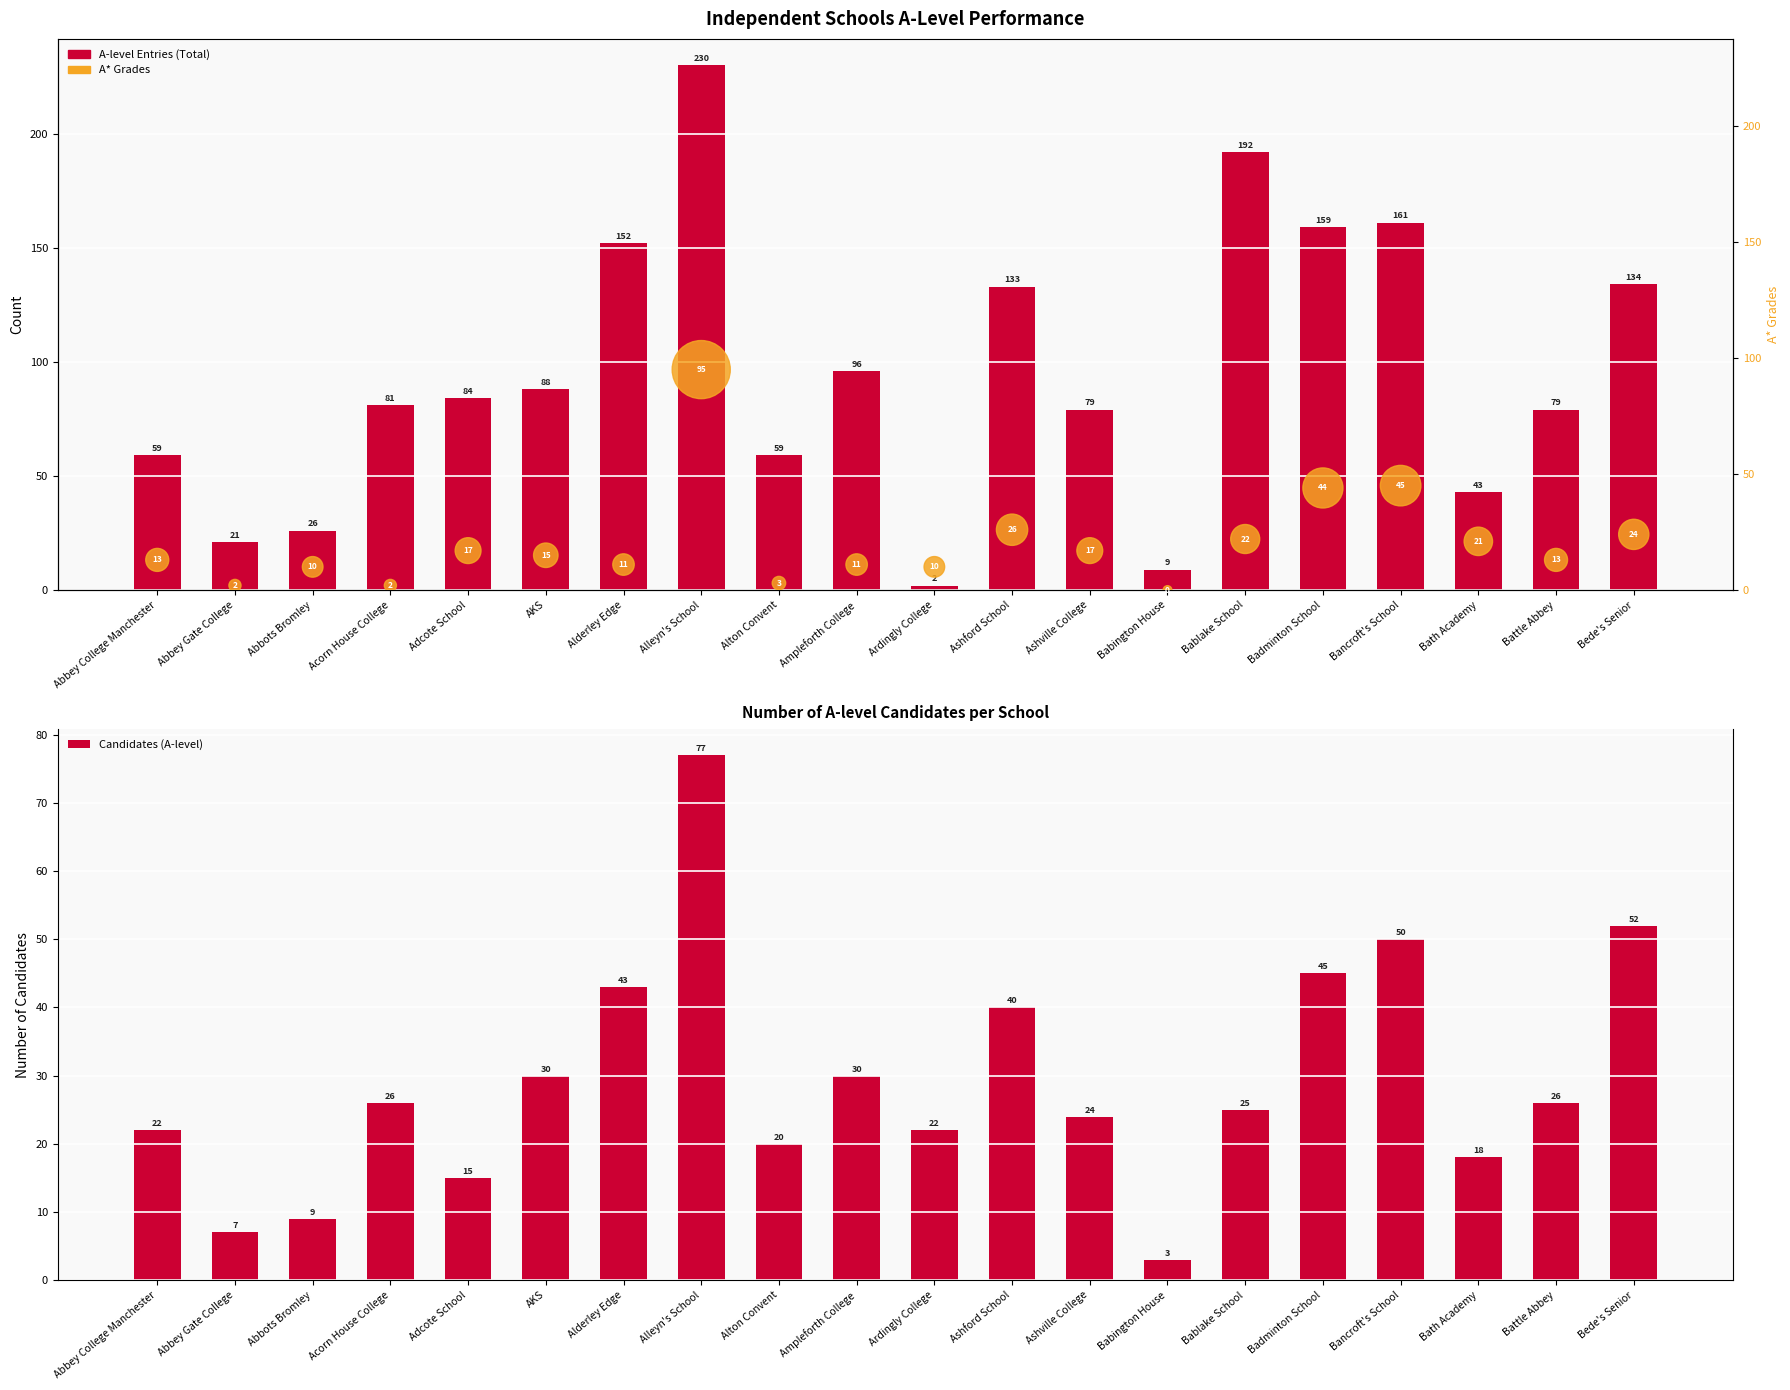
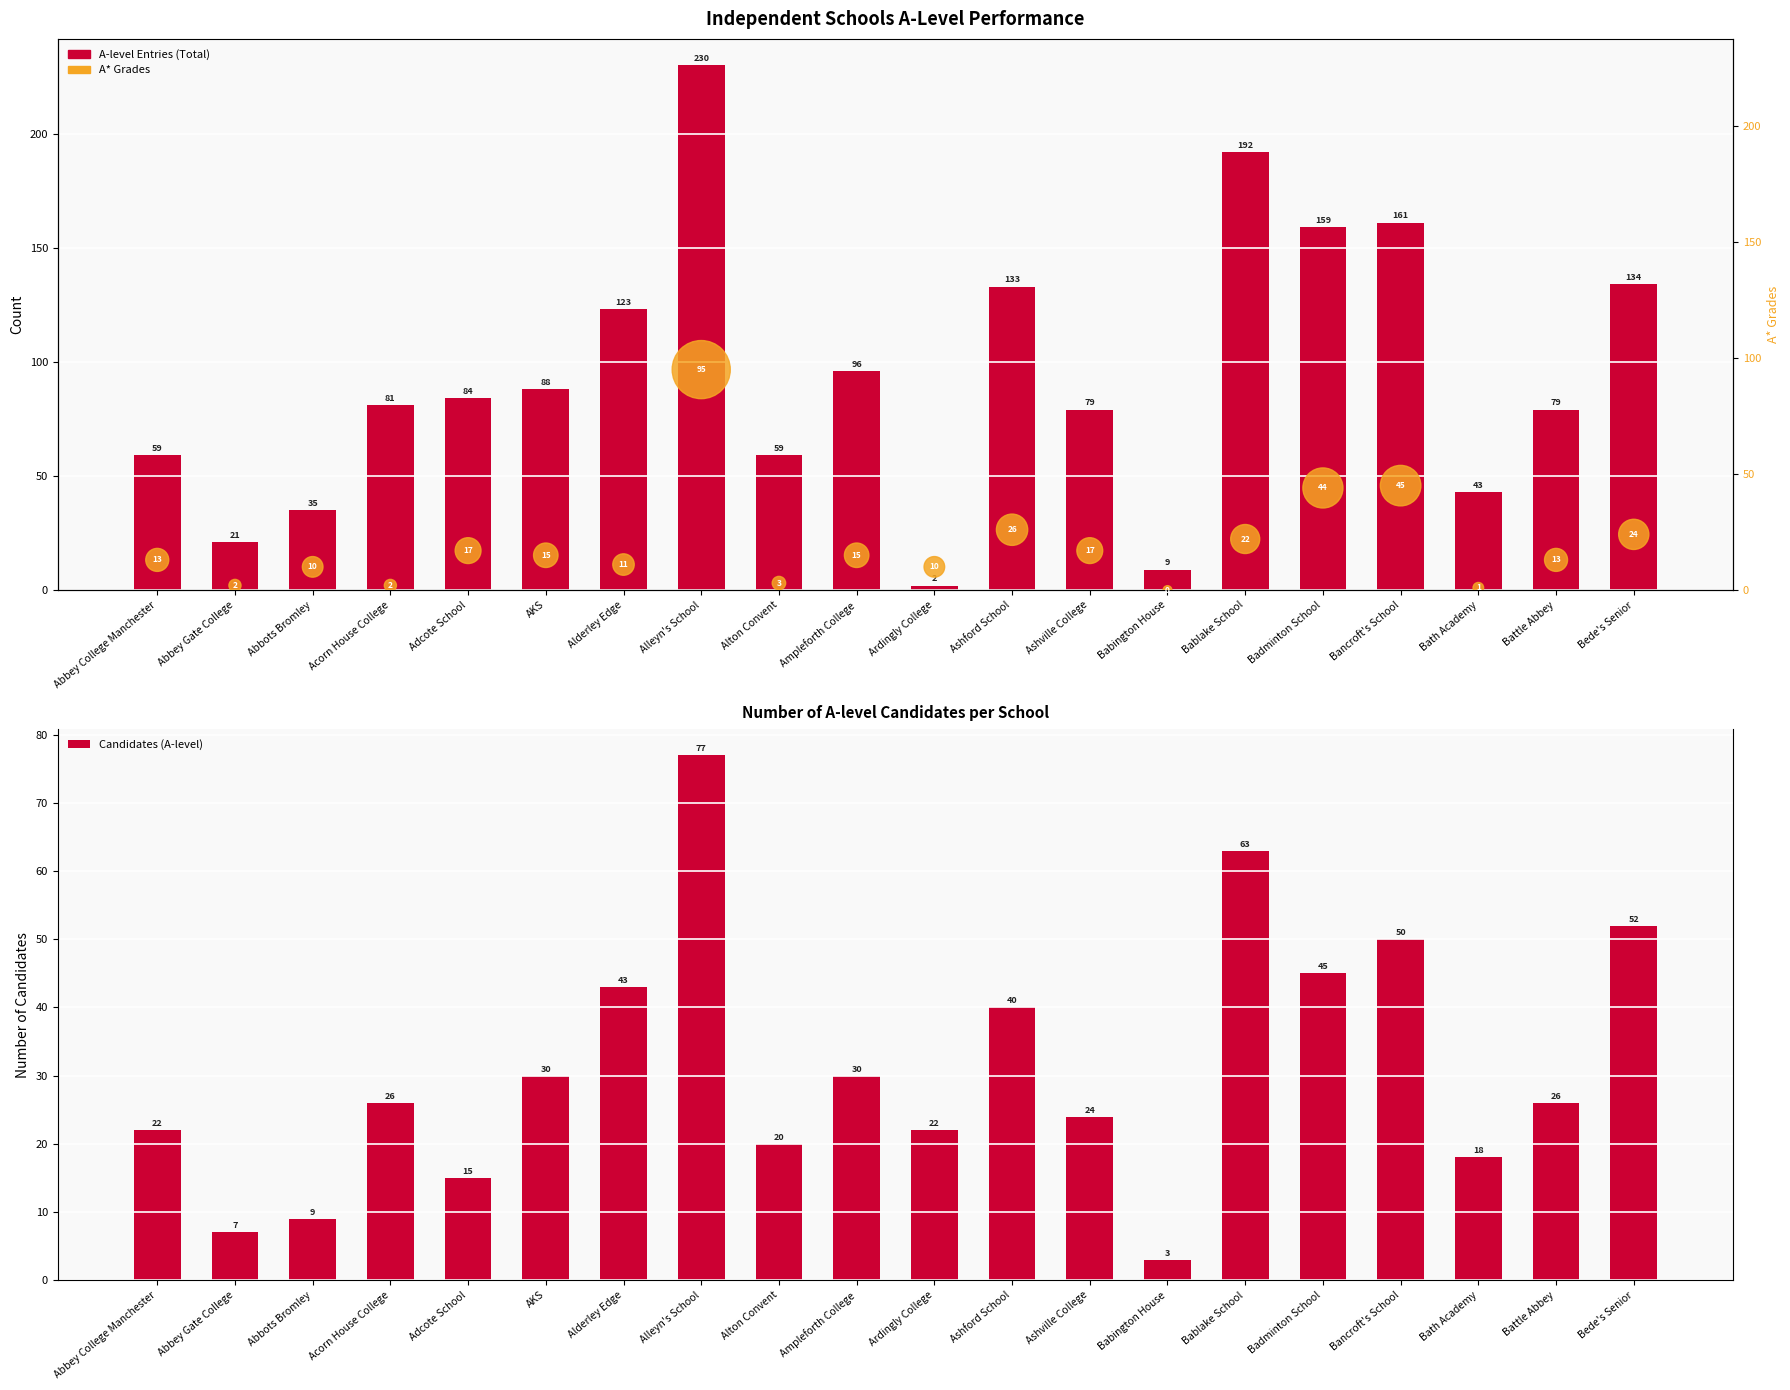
  {
    "Independent Schools A-Level Performance": {
      "A-level Entries (Total)": {
        "Abbey College Manchester": 59,
        "Abbey Gate College": 21,
-       "Abbots Bromley": 26,
+       "Abbots Bromley": 35,
        "Acorn House College": 81,
        "Adcote School": 84,
        "AKS": 88,
-       "Alderley Edge": 152,
+       "Alderley Edge": 123,
        "Alleyn's School": 230,
        "Alton Convent": 59,
        "Ampleforth College": 96,
        "Ardingly College": 2,
        "Ashford School": 133,
        "Ashville College": 79,
        "Babington House": 9,
        "Bablake School": 192,
        "Badminton School": 159,
        "Bancroft's School": 161,
        "Bath Academy": 43,
        "Battle Abbey": 79,
        "Bede's Senior": 134
      },
      "A* Grades": {
-       "Ampleforth College": 11,
-       "Bath Academy": 21
+       "Ampleforth College": 15,
+       "Bath Academy": 1
      }
    },
    "Number of A-level Candidates per School": {
      "Abbey College Manchester": 22,
      "Abbey Gate College": 7,
      "Abbots Bromley": 9,
      "Acorn House College": 26,
      "Adcote School": 15,
      "AKS": 30,
      "Alderley Edge": 43,
      "Alleyn's School": 77,
      "Alton Convent": 20,
      "Ampleforth College": 30,
      "Ardingly College": 22,
      "Ashford School": 40,
      "Ashville College": 24,
      "Babington House": 3,
-     "Bablake School": 25,
+     "Bablake School": 63,
      "Badminton School": 45,
      "Bancroft's School": 50,
      "Bath Academy": 18,
      "Battle Abbey": 26,
      "Bede's Senior": 52
    }
  }
